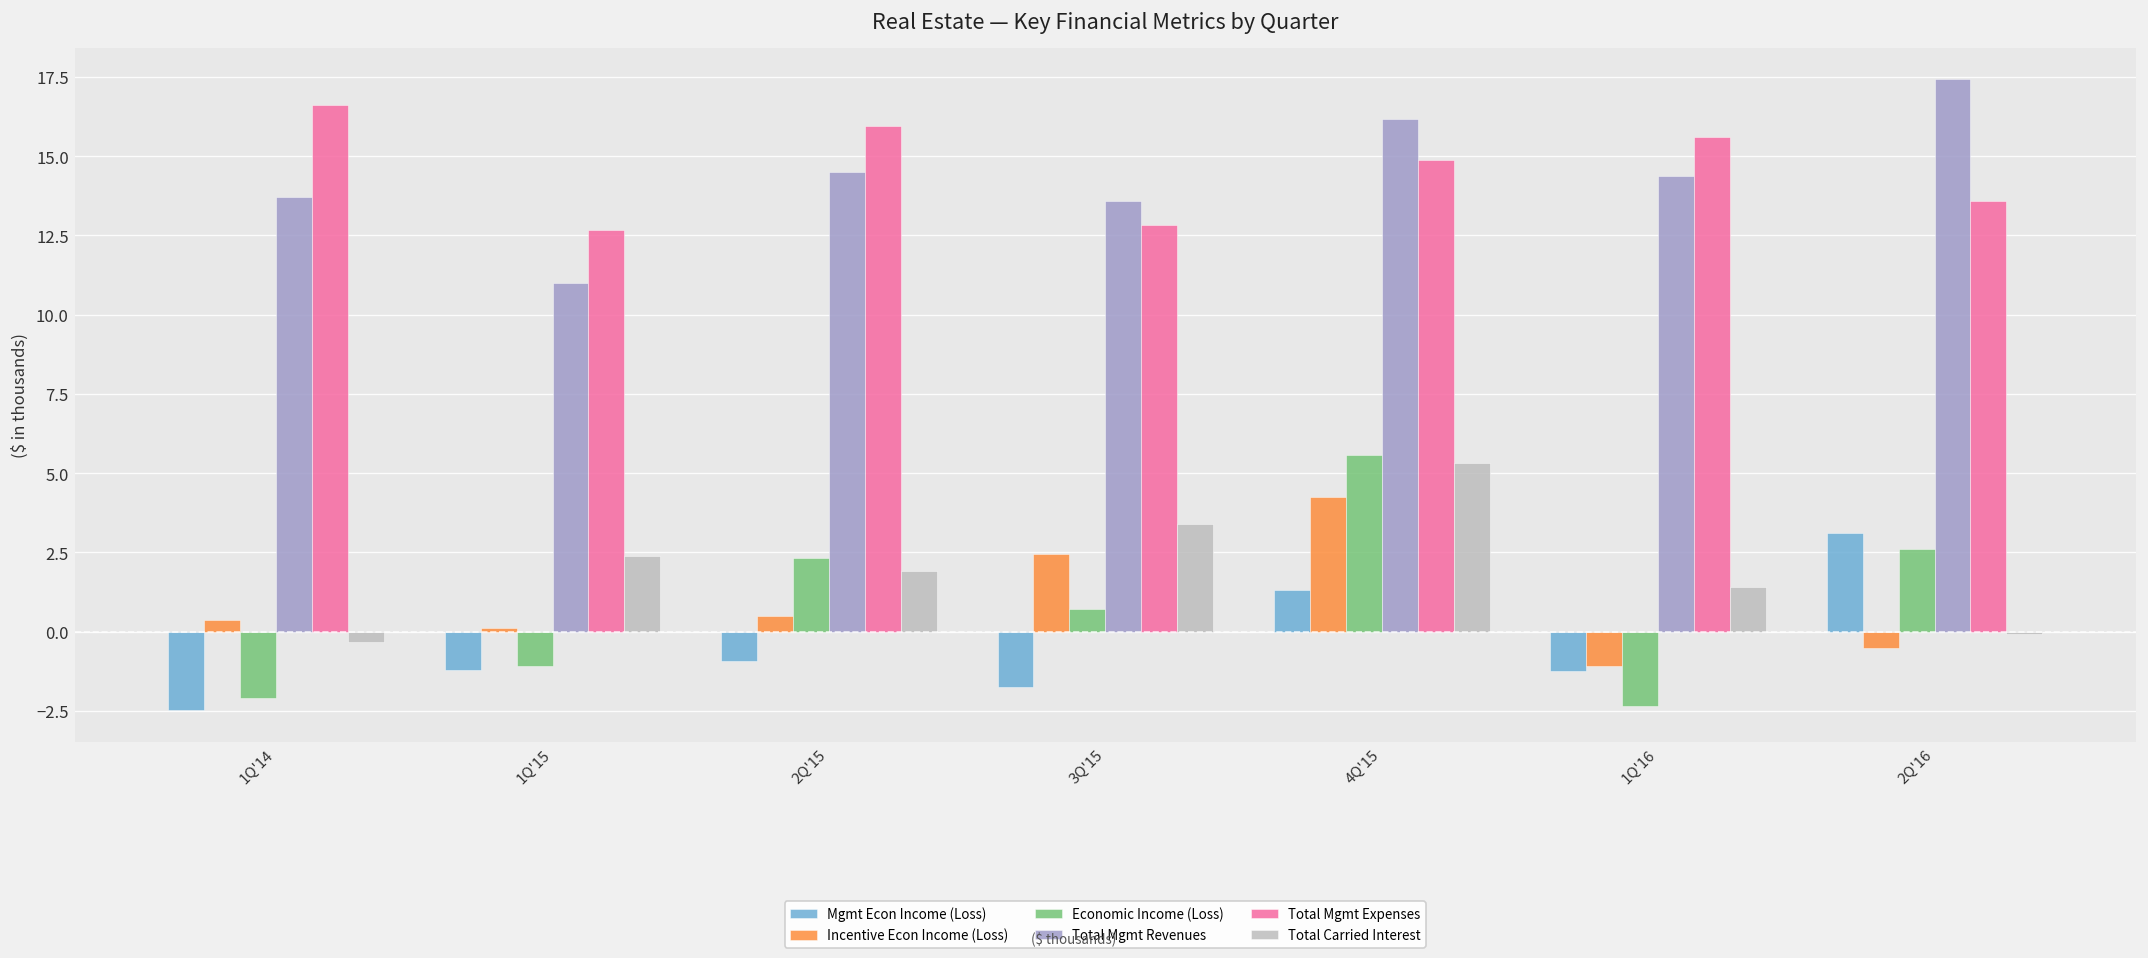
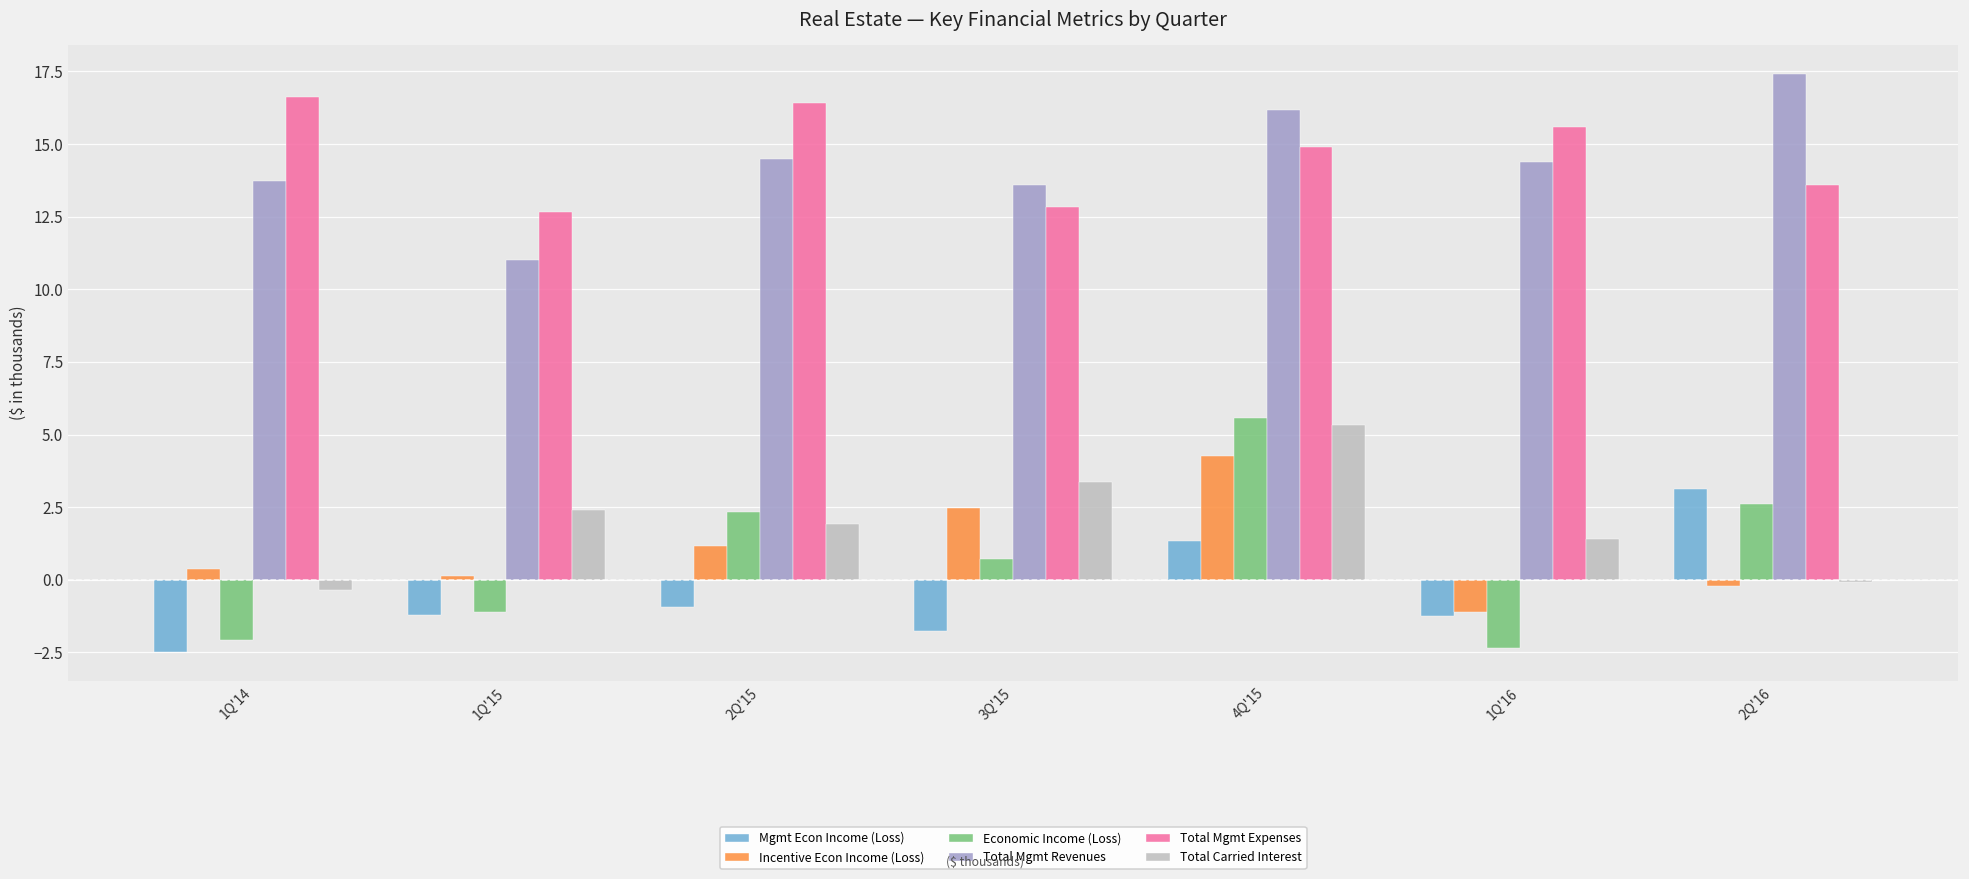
  {
    "Incentive Econ Income (Loss)": {
      "1Q'14": 0.4,
      "1Q'15": 0.1,
-     "2Q'15": 0.5,
+     "2Q'15": 1.2,
      "3Q'15": 2.5,
      "4Q'15": 4.2,
      "1Q'16": -1.1,
-     "2Q'16": -0.5
+     "2Q'16": -0.2
    },
    "Economic Income (Loss)": {
      "1Q'14": -2.1,
      "1Q'15": -1.1,
      "2Q'15": 2.3,
      "3Q'15": 0.7,
      "4Q'15": 5.6,
      "1Q'16": -2.3,
      "2Q'16": 2.6
    },
    "Total Mgmt Expenses": {
      "1Q'14": 16.6,
      "1Q'15": 12.7,
-     "2Q'15": 16.0,
+     "2Q'15": 16.4,
      "3Q'15": 12.8,
      "4Q'15": 14.9,
      "1Q'16": 15.6,
      "2Q'16": 13.6
    }
  }
